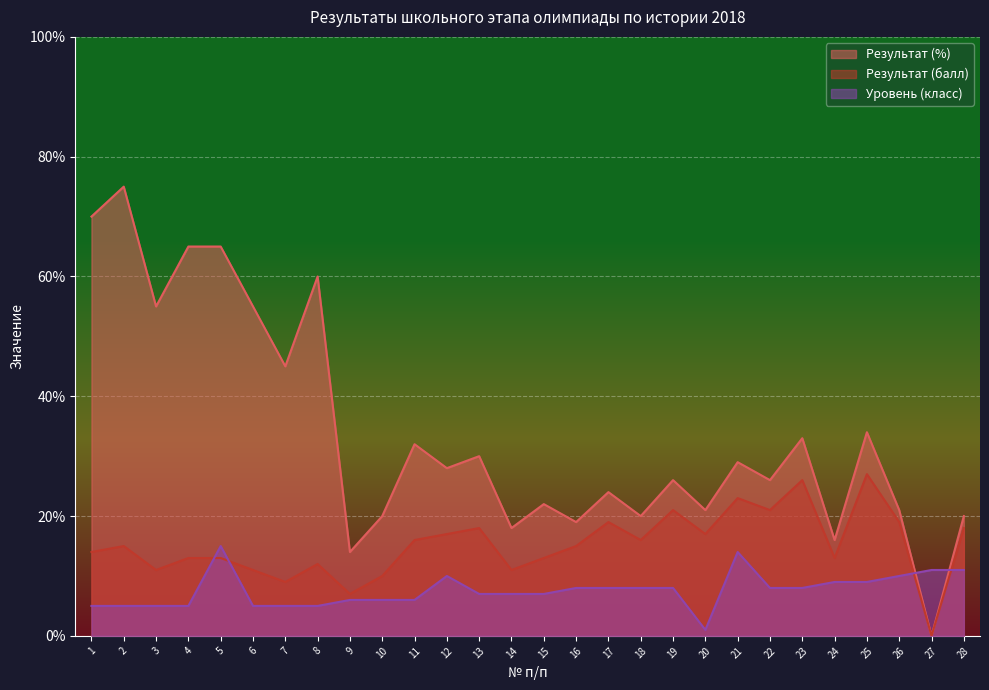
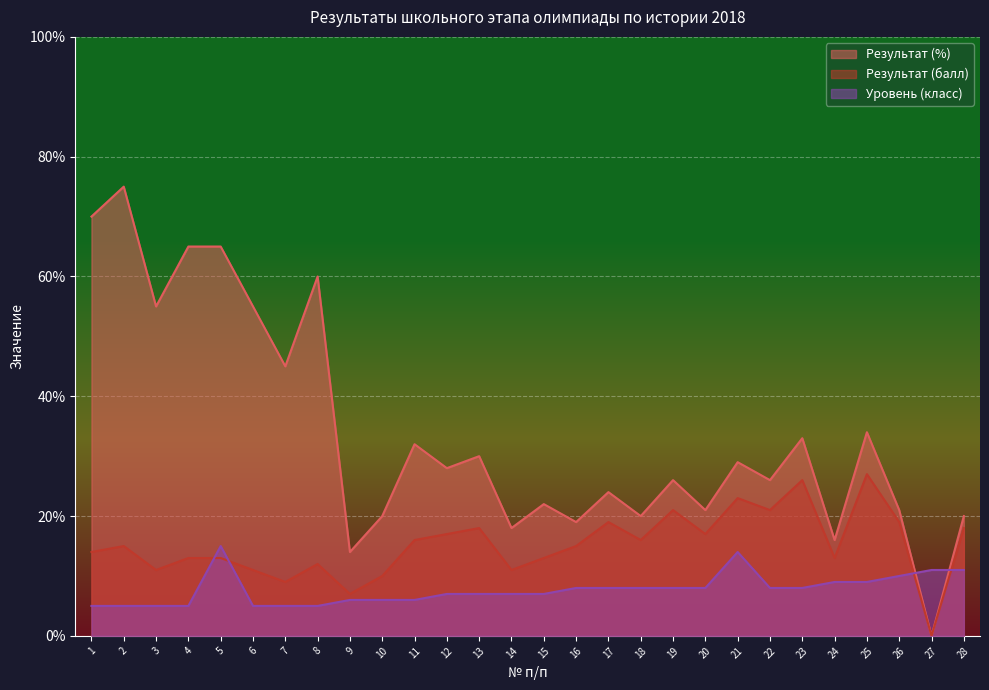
  {
    "Уровень (класс)": {
      "1": "5%",
      "2": "5%",
      "3": "5%",
      "4": "5%",
      "5": "15%",
      "6": "5%",
      "7": "5%",
      "8": "5%",
      "9": "6%",
      "10": "6%",
      "11": "6%",
-     "12": "10%",
+     "12": "7%",
      "13": "7%",
      "14": "7%",
      "15": "7%",
      "16": "8%",
      "17": "8%",
      "18": "8%",
      "19": "8%",
-     "20": "1%",
+     "20": "8%",
      "21": "14%",
      "22": "8%",
      "23": "8%",
      "24": "9%",
      "25": "9%",
      "26": "10%",
      "27": "11%",
      "28": "11%"
    }
  }
